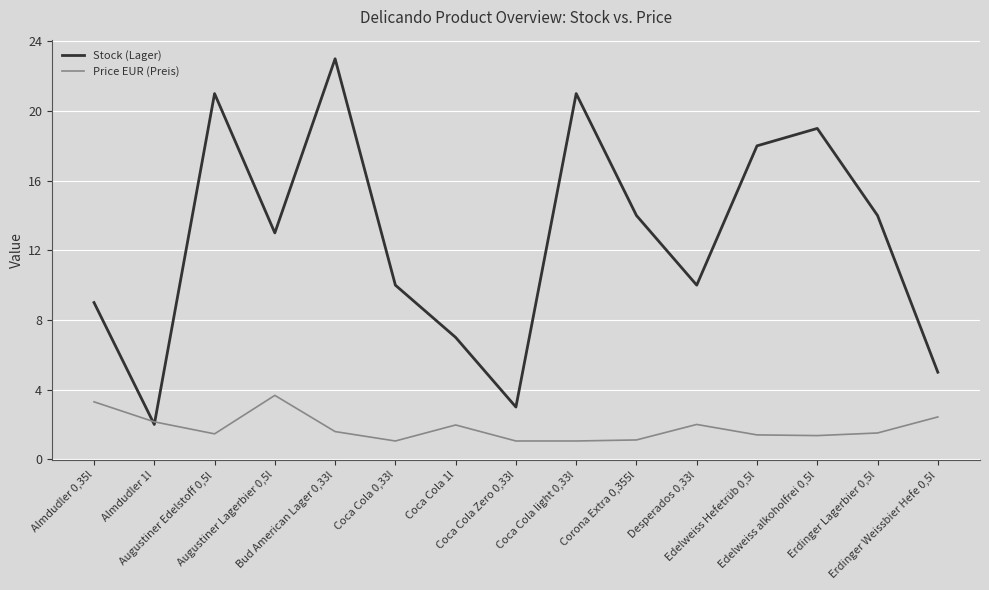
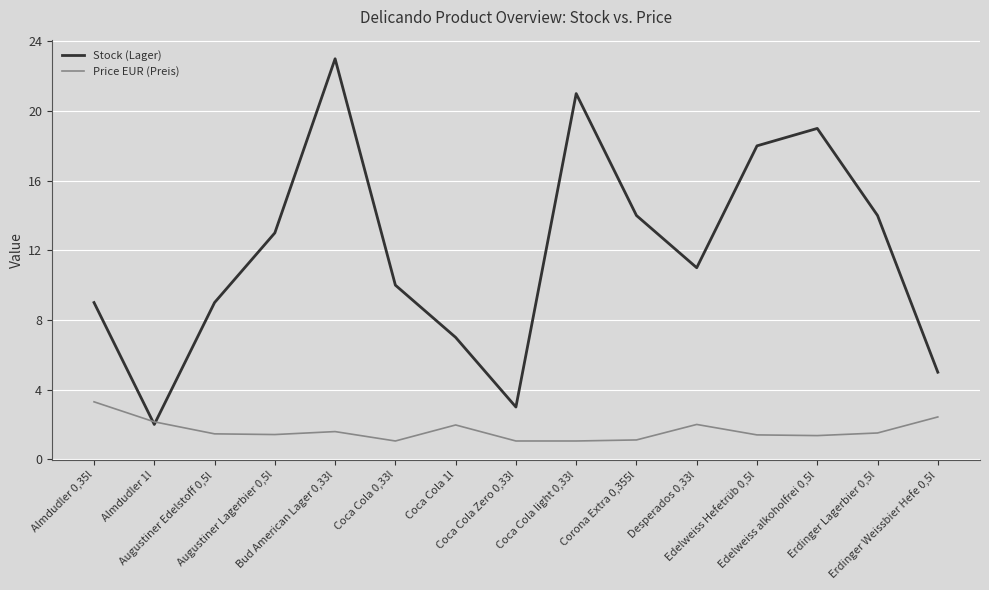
  {
    "Stock (Lager)": {
      "Almdudler 0,35l": 9,
      "Almdudler 1l": 2,
-     "Augustiner Edelstoff 0,5l": 21,
+     "Augustiner Edelstoff 0,5l": 9,
      "Augustiner Lagerbier 0,5l": 13,
      "Bud American Lager 0,33l": 23,
      "Coca Cola 0,33l": 10,
      "Coca Cola 1l": 7,
      "Coca Cola Zero 0,33l": 3,
      "Coca Cola light 0,33l": 21,
      "Corona Extra 0,355l": 14,
-     "Desperados 0,33l": 10,
+     "Desperados 0,33l": 11,
      "Edelweiss Hefetrüb 0,5l": 18,
      "Edelweiss alkoholfrei 0,5l": 19,
      "Erdinger Lagerbier 0,5l": 14,
      "Erdinger Weissbier Hefe 0,5l": 5
    },
    "Price EUR (Preis)": {
      "Almdudler 0,35l": 3.3,
      "Almdudler 1l": 2.2,
      "Augustiner Edelstoff 0,5l": 1.5,
-     "Augustiner Lagerbier 0,5l": 3.7,
+     "Augustiner Lagerbier 0,5l": 1.4,
      "Bud American Lager 0,33l": 1.6,
      "Coca Cola 0,33l": 1.1,
      "Coca Cola 1l": 2.0,
      "Coca Cola Zero 0,33l": 1.1,
      "Coca Cola light 0,33l": 1.1,
      "Corona Extra 0,355l": 1.1,
      "Desperados 0,33l": 2.0,
      "Edelweiss Hefetrüb 0,5l": 1.4,
      "Edelweiss alkoholfrei 0,5l": 1.4,
      "Erdinger Lagerbier 0,5l": 1.5,
      "Erdinger Weissbier Hefe 0,5l": 2.4
    }
  }
